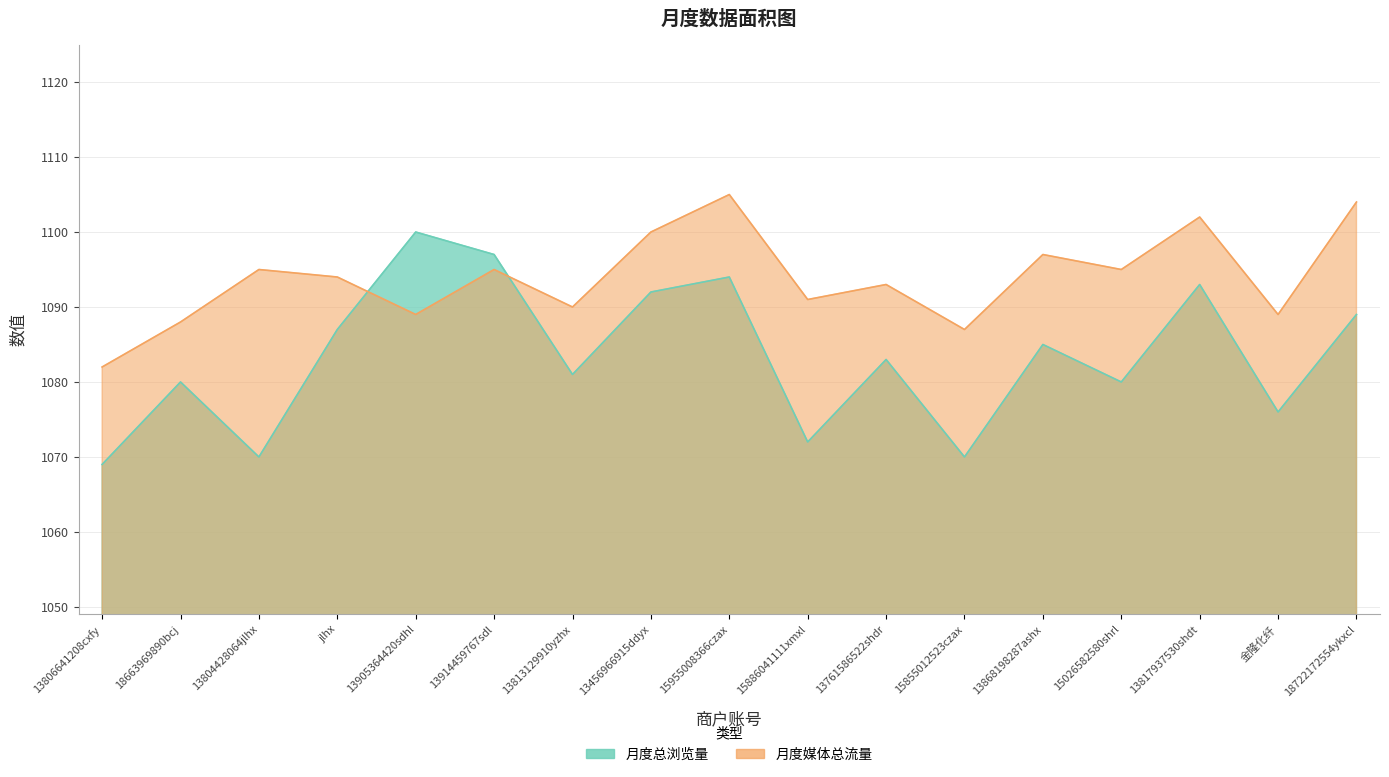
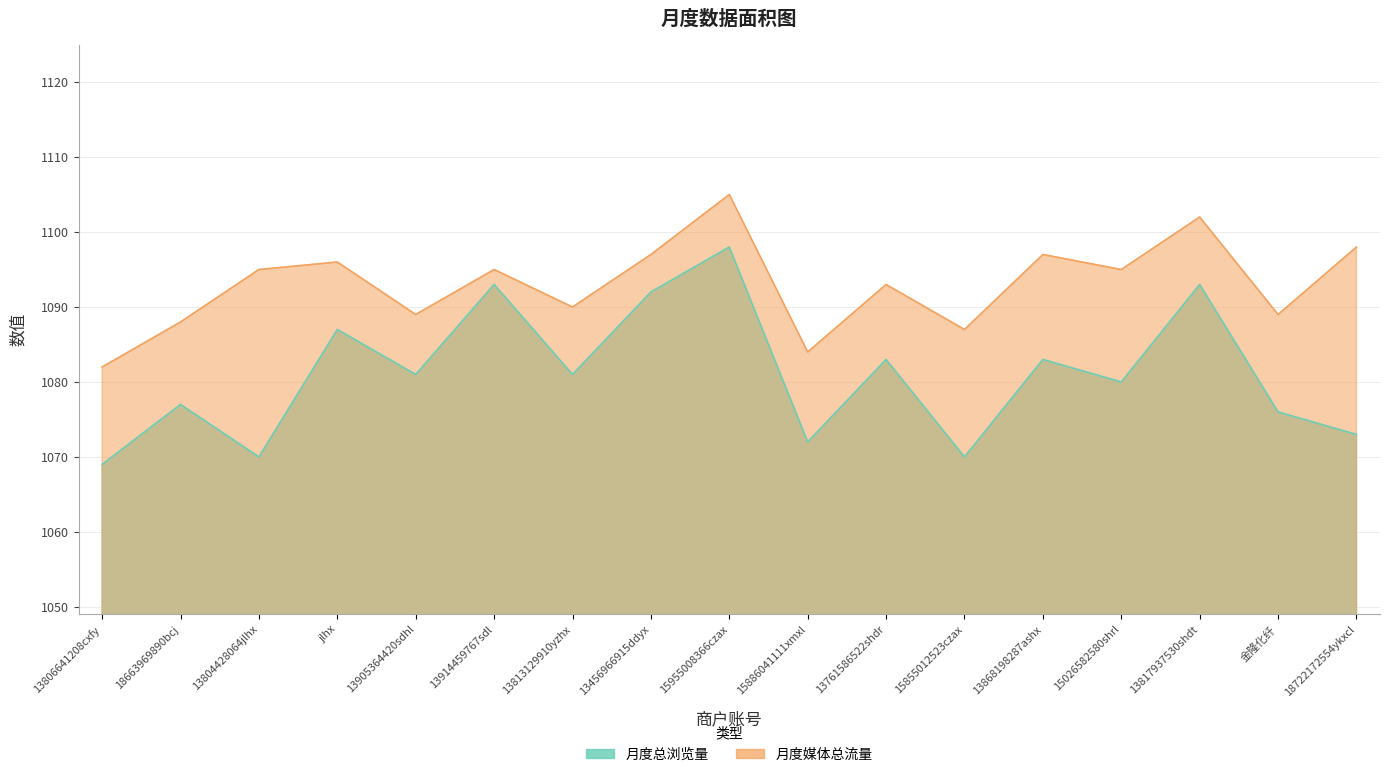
  {
    "月度总浏览量": {
      "13806641208cxfy": 1069,
-     "18663969890bcj": 1080,
+     "18663969890bcj": 1077,
      "13804428064jlhx": 1070,
      "jlhx": 1087,
-     "13905364420sdhl": 1100,
-     "13914459767sdl": 1097,
+     "13905364420sdhl": 1081,
+     "13914459767sdl": 1093,
      "13813129910yzhx": 1081,
      "13456966915ddyx": 1092,
-     "15955008366czax": 1094,
+     "15955008366czax": 1098,
      "15886041111xmxl": 1072,
      "13761586522shdr": 1083,
      "15855012523czax": 1070,
-     "13868198287ashx": 1085,
+     "13868198287ashx": 1083,
      "15026582580shrl": 1080,
      "13817937530shdt": 1093,
      "金隆化纤": 1076,
-     "18722172554ykxcl": 1089
+     "18722172554ykxcl": 1073
    },
    "月度媒体总流量": {
      "13806641208cxfy": 1082,
      "18663969890bcj": 1088,
      "13804428064jlhx": 1095,
-     "jlhx": 1094,
+     "jlhx": 1096,
      "13905364420sdhl": 1089,
      "13914459767sdl": 1095,
      "13813129910yzhx": 1090,
-     "13456966915ddyx": 1100,
+     "13456966915ddyx": 1097,
      "15955008366czax": 1105,
-     "15886041111xmxl": 1091,
+     "15886041111xmxl": 1084,
      "13761586522shdr": 1093,
      "15855012523czax": 1087,
      "13868198287ashx": 1097,
      "15026582580shrl": 1095,
      "13817937530shdt": 1102,
      "金隆化纤": 1089,
-     "18722172554ykxcl": 1104
+     "18722172554ykxcl": 1098
    }
  }
